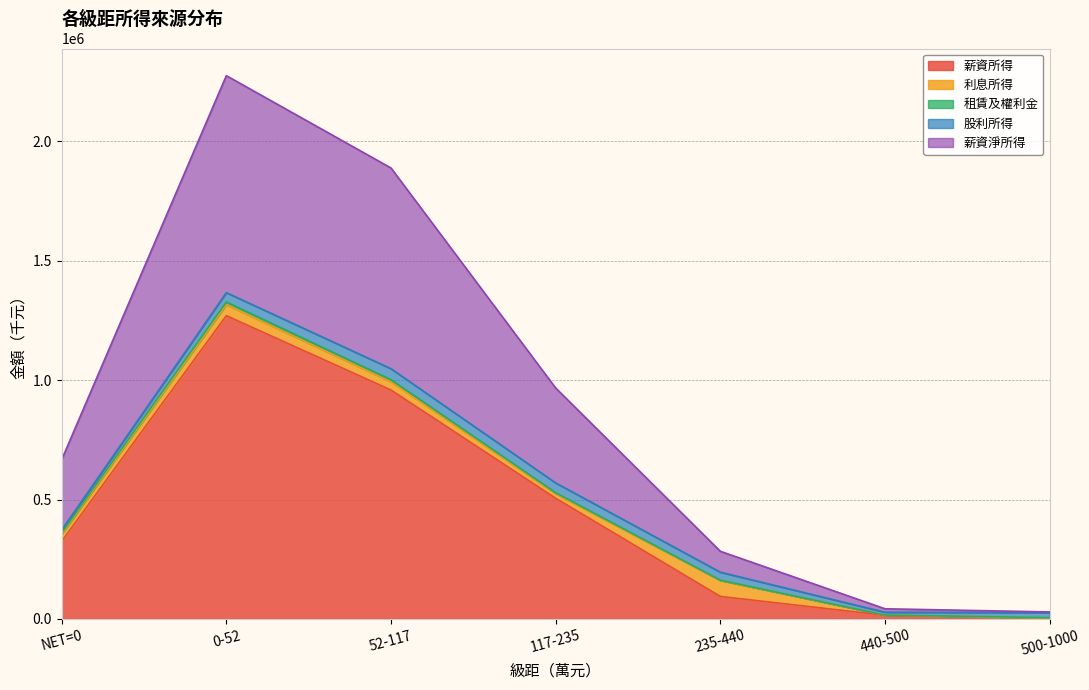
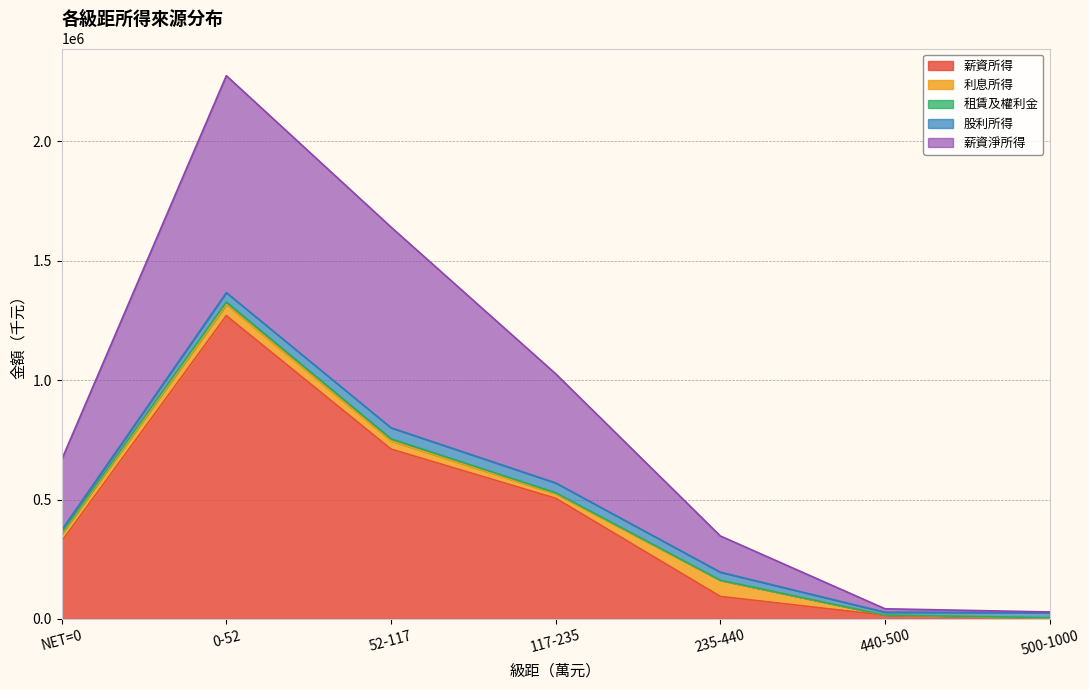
  {
    "薪資所得": {
      "NET=0": 330000,
      "0-52": 1270000,
-     "52-117": 960000,
+     "52-117": 710000,
      "117-235": 510000,
      "235-440": 90000
    },
    "股利所得": {
      "NET=0": 10000,
      "0-52": 40000,
      "52-117": 50000,
      "117-235": 40000,
      "235-440": 30000,
      "440-500": 10000
    },
    "薪資淨所得": {
      "NET=0": 290000,
      "0-52": 910000,
      "52-117": 840000,
-     "117-235": 400000,
-     "235-440": 90000,
+     "117-235": 460000,
+     "235-440": 150000,
      "440-500": 10000
    }
  }
